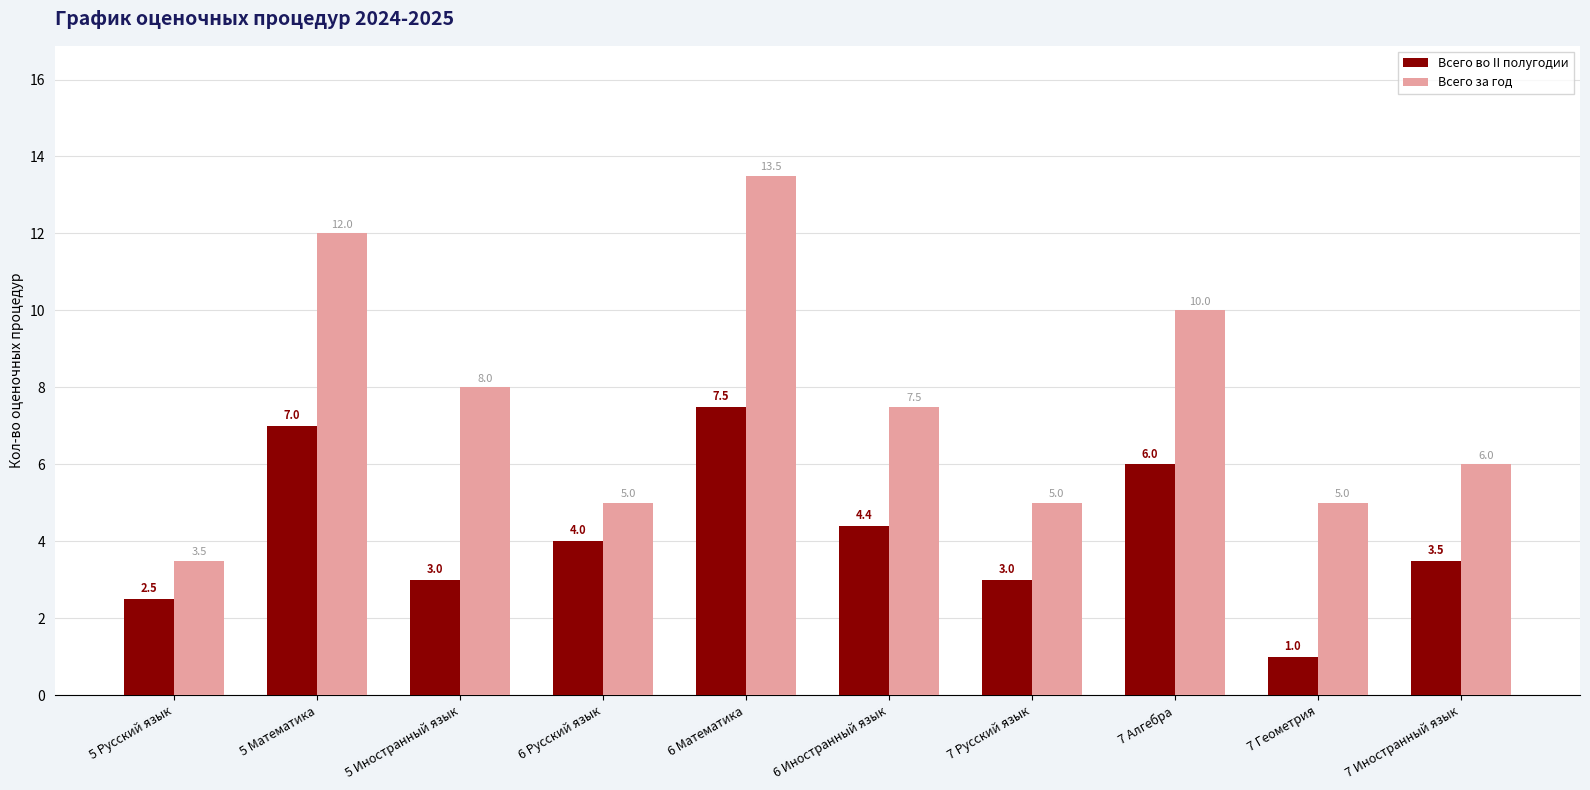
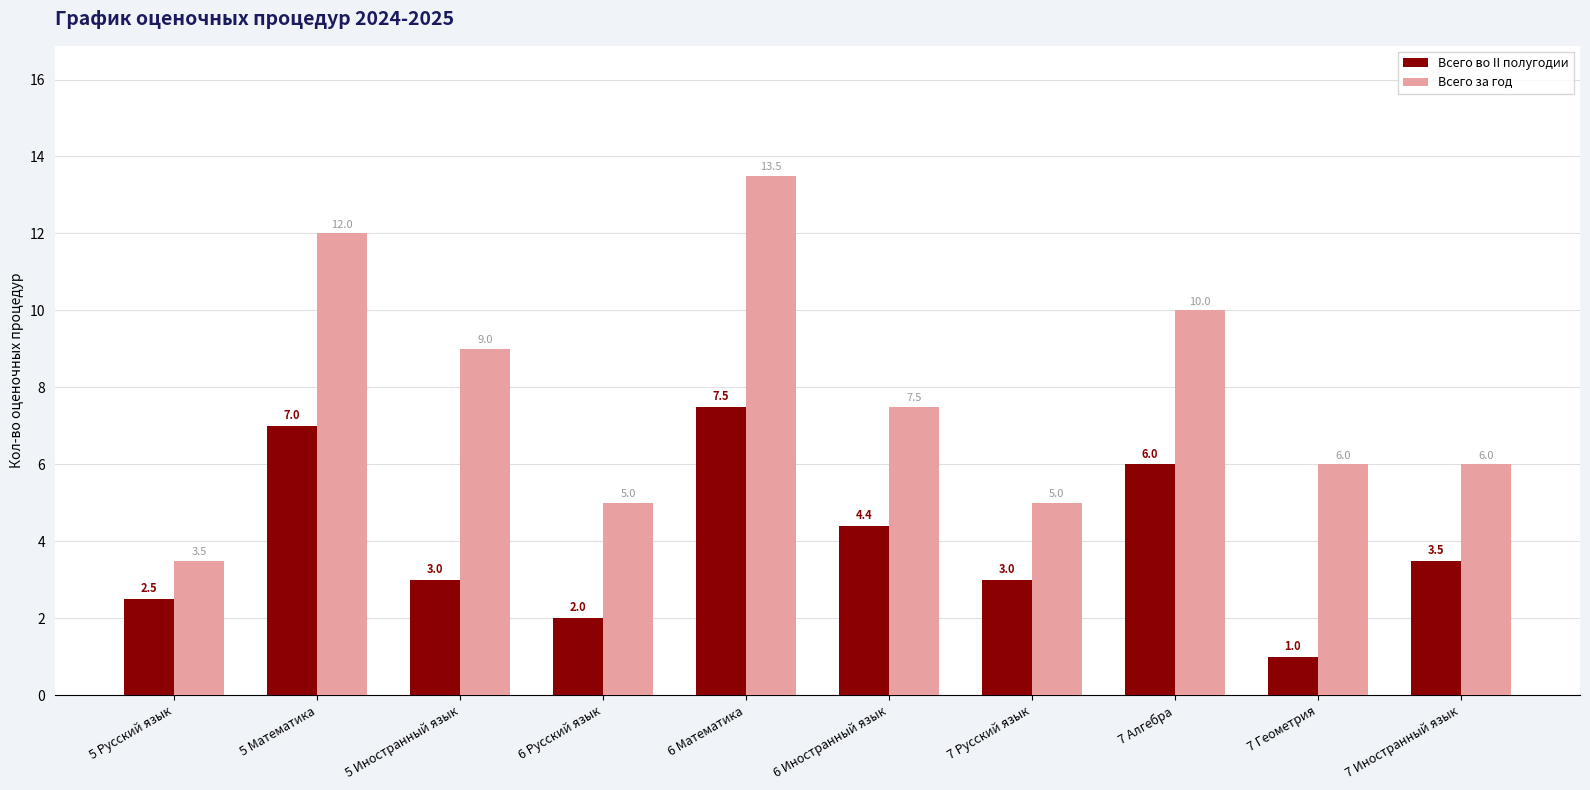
  {
    "Всего во II полугодии": {
      "5 Русский язык": 2.5,
      "5 Математика": 7.0,
      "5 Иностранный язык": 3.0,
-     "6 Русский язык": 4.0,
+     "6 Русский язык": 2.0,
      "6 Математика": 7.5,
      "6 Иностранный язык": 4.4,
      "7 Русский язык": 3.0,
      "7 Алгебра": 6.0,
      "7 Геометрия": 1.0,
      "7 Иностранный язык": 3.5
    },
    "Всего за год": {
      "5 Русский язык": 3.5,
      "5 Математика": 12.0,
-     "5 Иностранный язык": 8.0,
+     "5 Иностранный язык": 9.0,
      "6 Русский язык": 5.0,
      "6 Математика": 13.5,
      "6 Иностранный язык": 7.5,
      "7 Русский язык": 5.0,
      "7 Алгебра": 10.0,
-     "7 Геометрия": 5.0,
+     "7 Геометрия": 6.0,
      "7 Иностранный язык": 6.0
    }
  }
